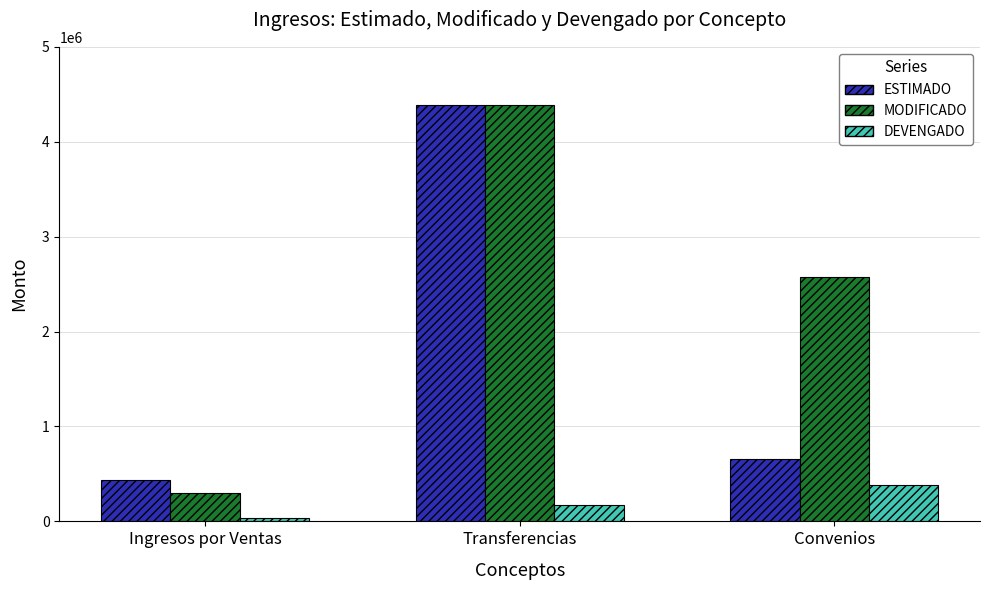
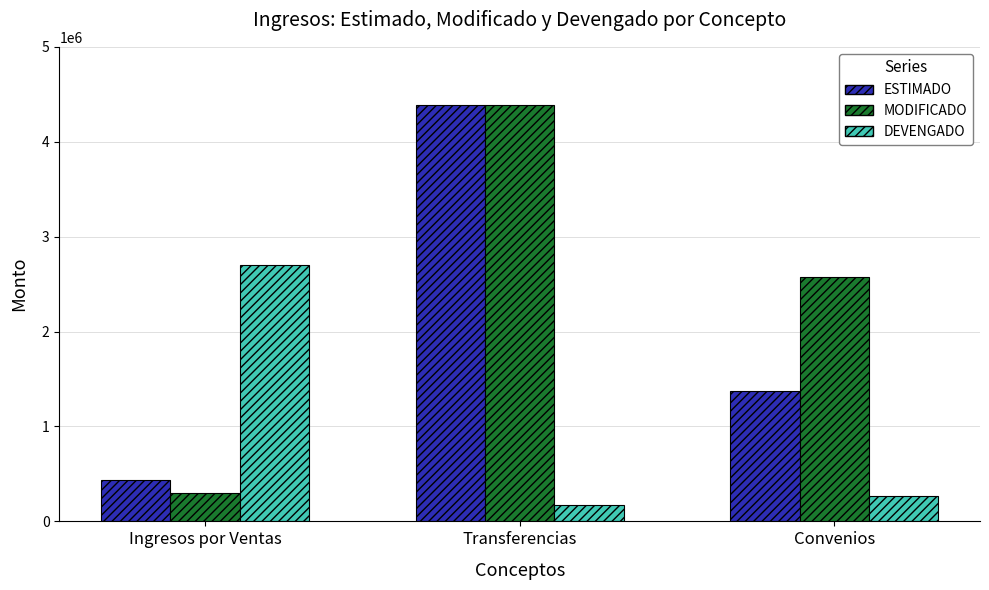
  {
    "ESTIMADO": {
      "Ingresos por Ventas": 400000,
      "Transferencias": 4400000,
-     "Convenios": 700000
+     "Convenios": 1400000
    },
    "MODIFICADO": {
      "Ingresos por Ventas": 300000,
      "Transferencias": 4400000,
      "Convenios": 2600000
    },
    "DEVENGADO": {
-     "Ingresos por Ventas": 0,
+     "Ingresos por Ventas": 2700000,
      "Transferencias": 200000,
-     "Convenios": 400000
+     "Convenios": 300000
    }
  }
